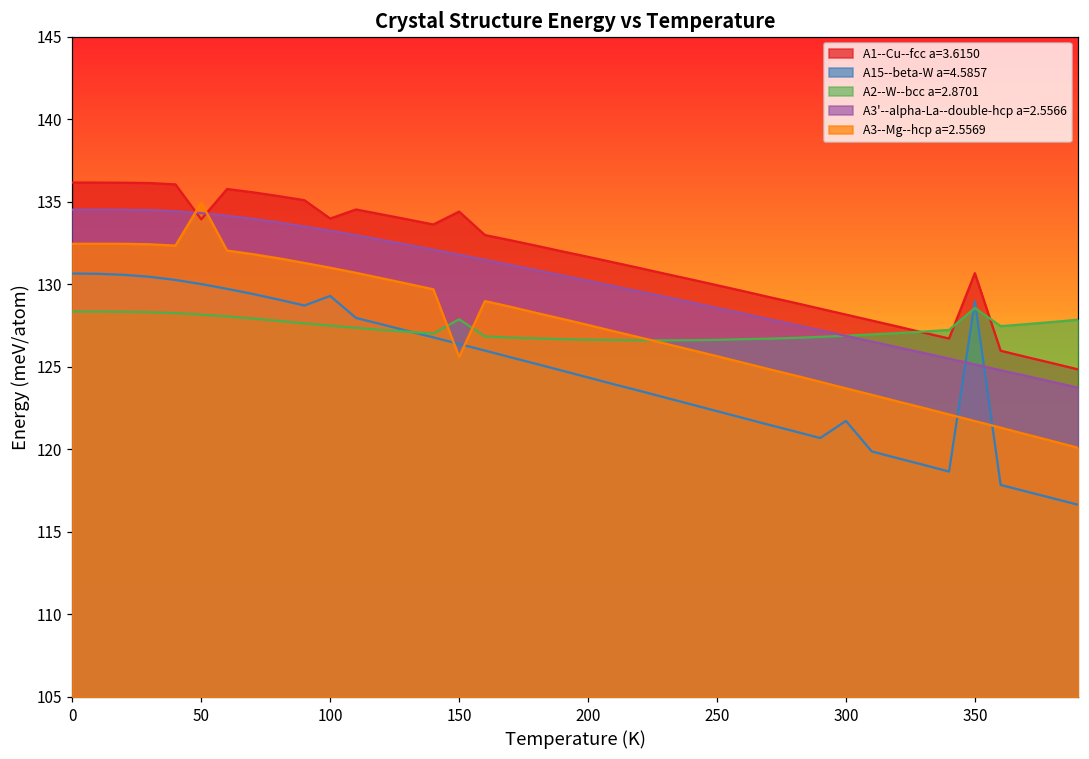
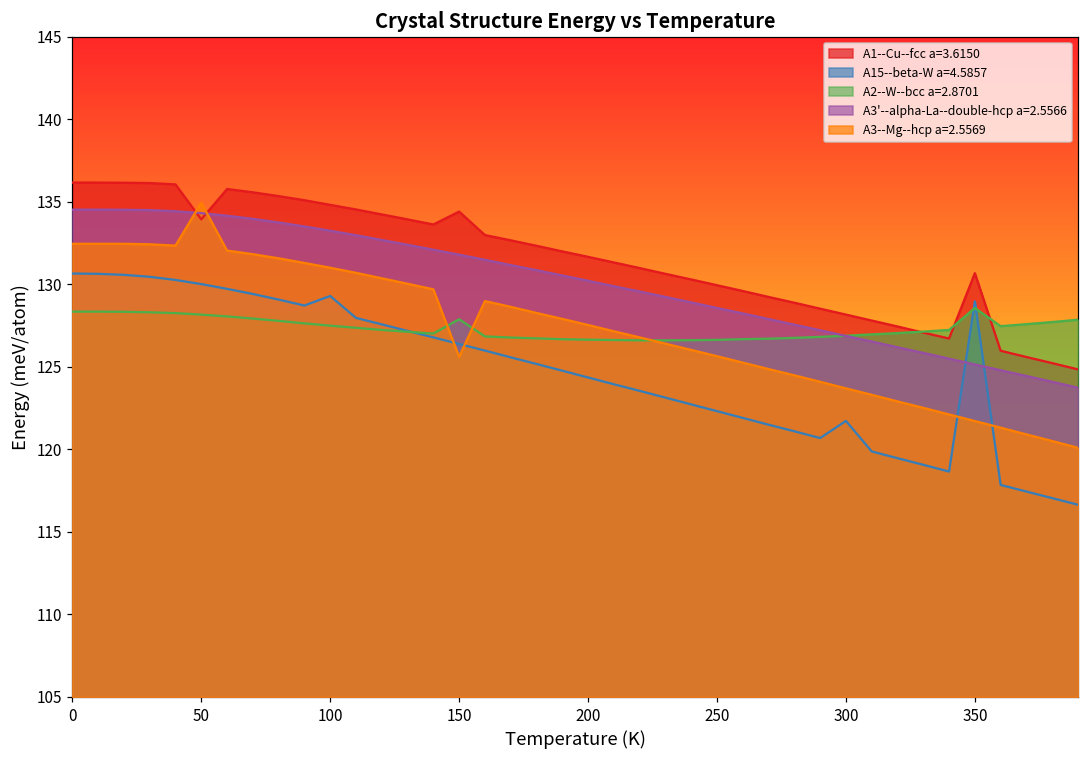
  {
    "A1--Cu--fcc a=3.6150": {
      "0": 136.2,
      "50": 133.9,
-     "100": 134.0,
+     "100": 134.8,
      "150": 134.4,
      "200": 131.7,
      "250": 129.9,
      "300": 128.2,
      "350": 130.7
    },
    "A15--beta-W a=4.5857": {
      "0": 130.7,
      "50": 130.0,
      "100": 129.3,
      "150": 126.4,
      "200": 124.4,
      "250": 122.3,
      "300": 121.7,
      "350": 129.0
    },
    "A2--W--bcc a=2.8701": {
      "0": 128.3,
      "50": 128.2,
      "100": 127.5,
      "150": 127.9,
      "200": 126.6,
      "250": 126.6,
      "350": 128.6
    },
    "A3'--alpha-La--double-hcp a=2.5566": {
      "0": 134.5,
      "50": 134.3,
      "100": 133.2,
      "150": 131.8,
      "200": 130.2,
      "250": 128.6,
      "350": 125.1
    },
    "A3--Mg--hcp a=2.5569": {
      "0": 132.5,
      "50": 134.9,
      "100": 131.0,
      "150": 125.6,
      "200": 127.5,
      "250": 125.6,
      "300": 123.7,
      "350": 121.7
    }
  }
